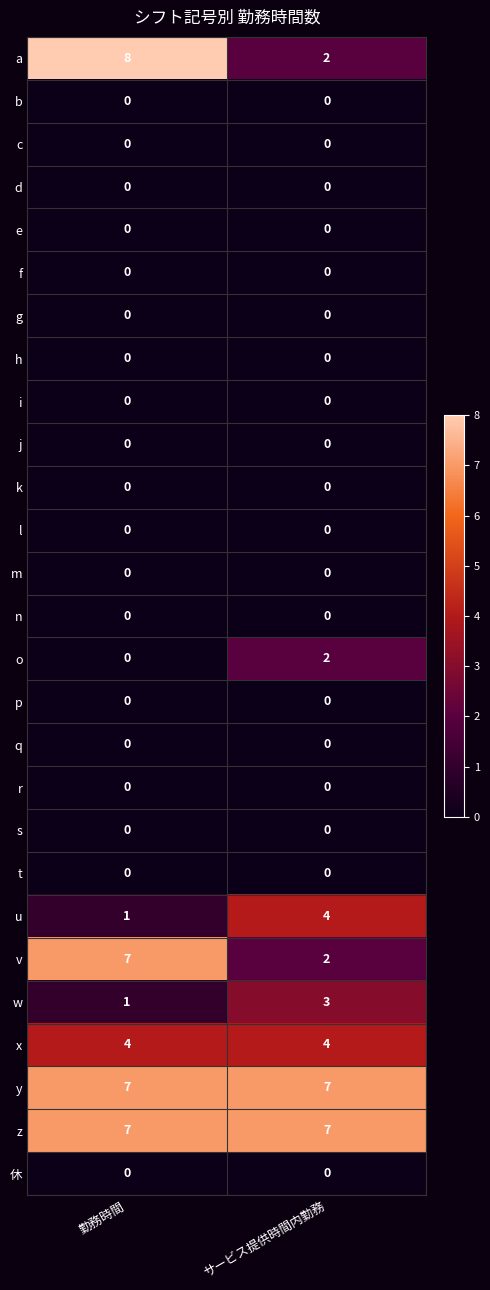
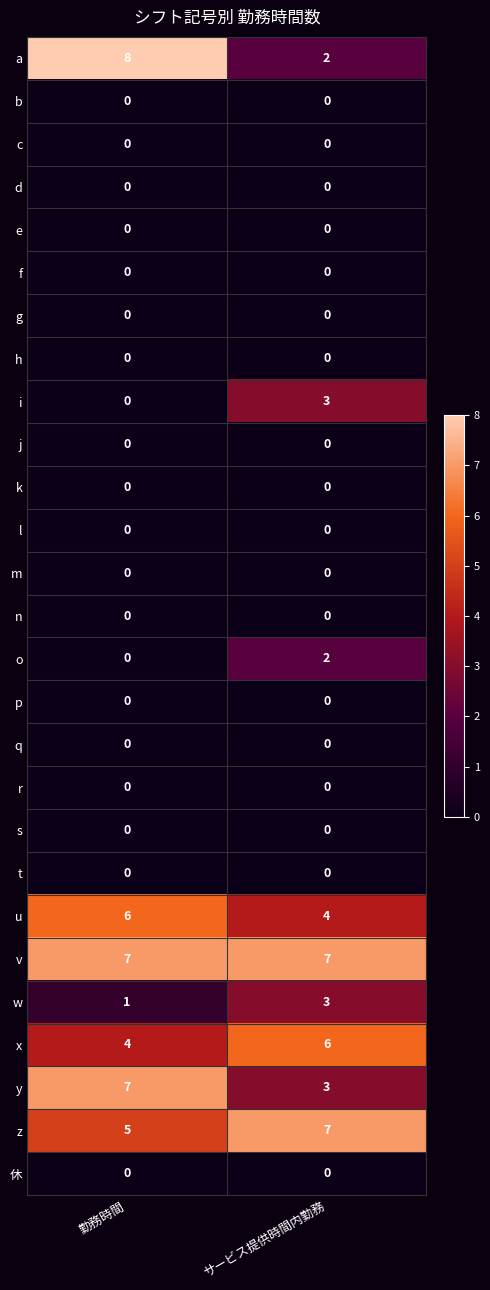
  {
    "a": {
      "勤務時間": 8,
      "サービス提供時間内勤務": 2
    },
    "b": {
      "勤務時間": 0,
      "サービス提供時間内勤務": 0
    },
    "c": {
      "勤務時間": 0,
      "サービス提供時間内勤務": 0
    },
    "d": {
      "勤務時間": 0,
      "サービス提供時間内勤務": 0
    },
    "e": {
      "勤務時間": 0,
      "サービス提供時間内勤務": 0
    },
    "f": {
      "勤務時間": 0,
      "サービス提供時間内勤務": 0
    },
    "g": {
      "勤務時間": 0,
      "サービス提供時間内勤務": 0
    },
    "h": {
      "勤務時間": 0,
      "サービス提供時間内勤務": 0
    },
    "i": {
      "勤務時間": 0,
-     "サービス提供時間内勤務": 0
+     "サービス提供時間内勤務": 3
    },
    "j": {
      "勤務時間": 0,
      "サービス提供時間内勤務": 0
    },
    "k": {
      "勤務時間": 0,
      "サービス提供時間内勤務": 0
    },
    "l": {
      "勤務時間": 0,
      "サービス提供時間内勤務": 0
    },
    "m": {
      "勤務時間": 0,
      "サービス提供時間内勤務": 0
    },
    "n": {
      "勤務時間": 0,
      "サービス提供時間内勤務": 0
    },
    "o": {
      "勤務時間": 0,
      "サービス提供時間内勤務": 2
    },
    "p": {
      "勤務時間": 0,
      "サービス提供時間内勤務": 0
    },
    "q": {
      "勤務時間": 0,
      "サービス提供時間内勤務": 0
    },
    "r": {
      "勤務時間": 0,
      "サービス提供時間内勤務": 0
    },
    "s": {
      "勤務時間": 0,
      "サービス提供時間内勤務": 0
    },
    "t": {
      "勤務時間": 0,
      "サービス提供時間内勤務": 0
    },
    "u": {
-     "勤務時間": 1,
+     "勤務時間": 6,
      "サービス提供時間内勤務": 4
    },
    "v": {
      "勤務時間": 7,
-     "サービス提供時間内勤務": 2
+     "サービス提供時間内勤務": 7
    },
    "w": {
      "勤務時間": 1,
      "サービス提供時間内勤務": 3
    },
    "x": {
      "勤務時間": 4,
-     "サービス提供時間内勤務": 4
+     "サービス提供時間内勤務": 6
    },
    "y": {
      "勤務時間": 7,
-     "サービス提供時間内勤務": 7
+     "サービス提供時間内勤務": 3
    },
    "z": {
-     "勤務時間": 7,
+     "勤務時間": 5,
      "サービス提供時間内勤務": 7
    },
    "休": {
      "勤務時間": 0,
      "サービス提供時間内勤務": 0
    }
  }
